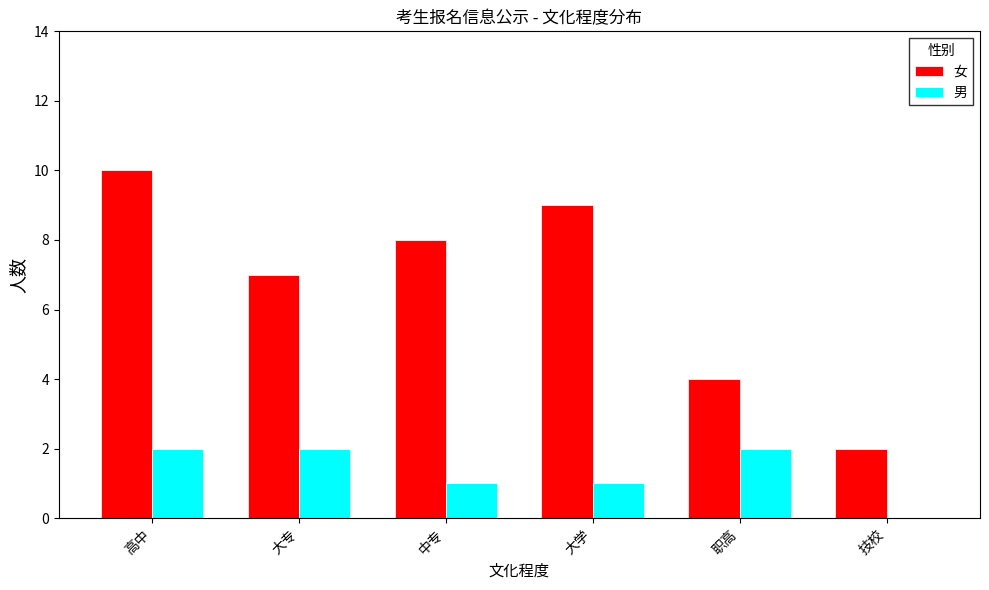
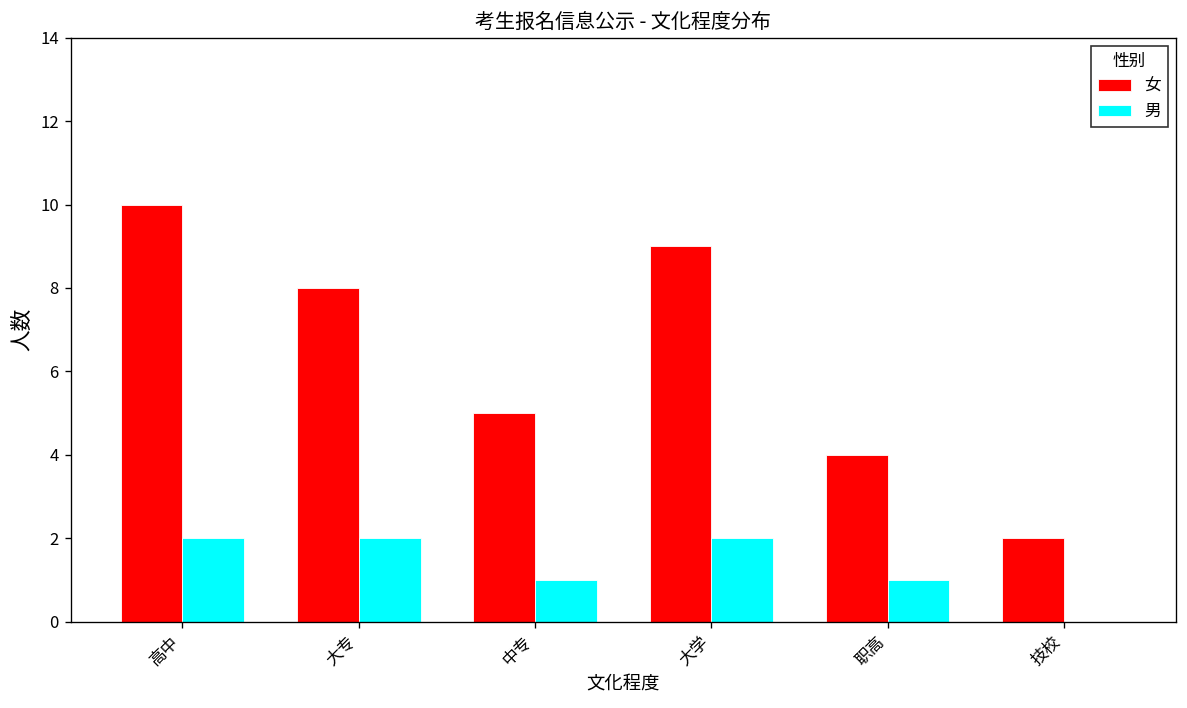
  {
    "女": {
      "高中": 10,
-     "大专": 7,
-     "中专": 8,
+     "大专": 8,
+     "中专": 5,
      "大学": 9,
      "职高": 4,
      "技校": 2
    },
    "男": {
      "高中": 2,
      "大专": 2,
      "中专": 1,
-     "大学": 1,
-     "职高": 2,
+     "大学": 2,
+     "职高": 1,
      "技校": 0
    }
  }
